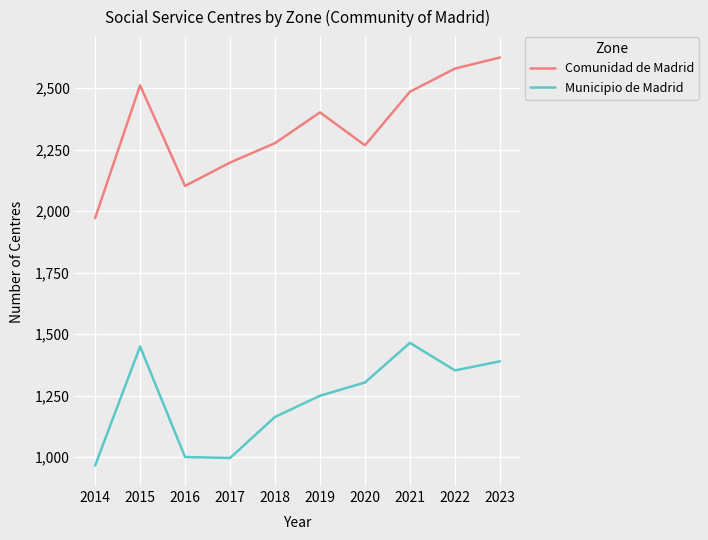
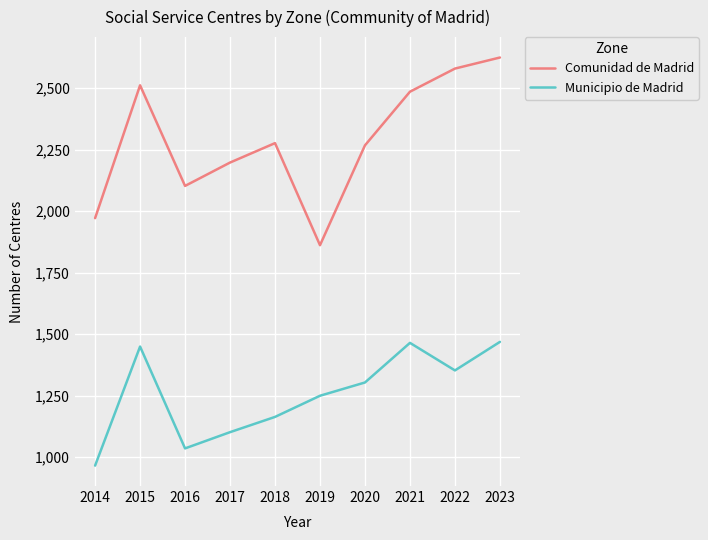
  {
    "Comunidad de Madrid": {
      "2014": "1,970",
      "2015": "2,510",
      "2016": "2,100",
      "2017": "2,200",
      "2018": "2,280",
-     "2019": "2,400",
+     "2019": "1,860",
      "2020": "2,270",
      "2021": "2,490",
      "2022": "2,580",
      "2023": "2,620"
    },
    "Municipio de Madrid": {
      "2014": "970",
      "2015": "1,450",
-     "2016": "1,000",
-     "2017": "1,000",
+     "2016": "1,040",
+     "2017": "1,100",
      "2018": "1,160",
      "2019": "1,250",
      "2020": "1,300",
      "2021": "1,460",
      "2022": "1,350",
-     "2023": "1,390"
+     "2023": "1,470"
    }
  }
